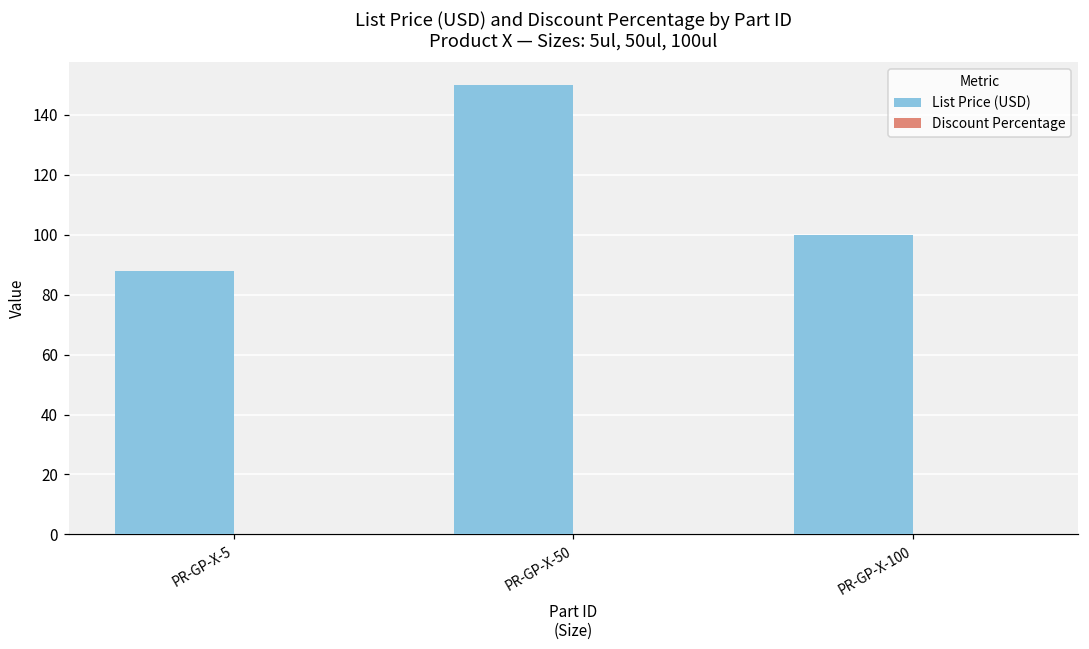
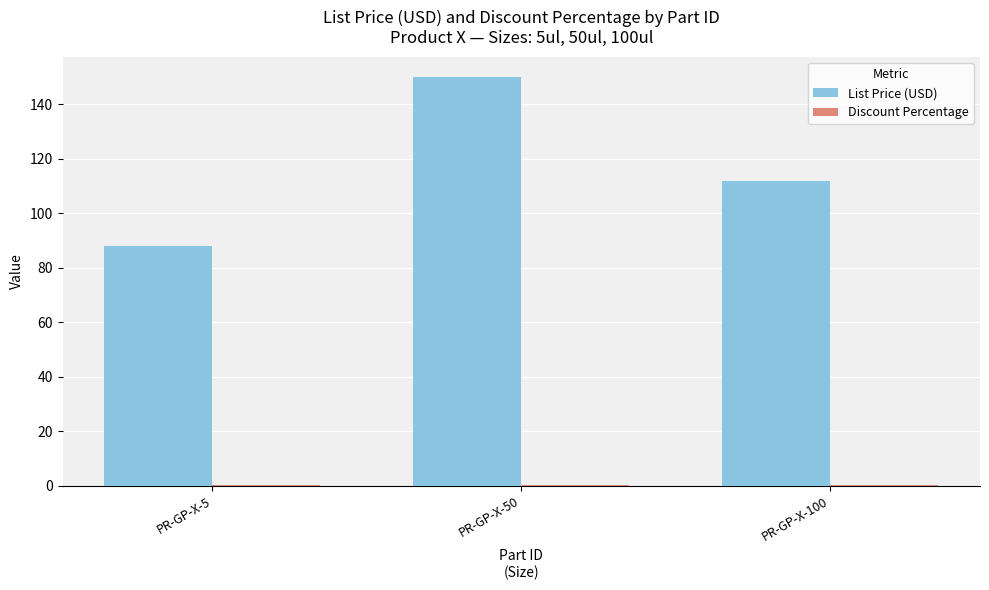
  {
    "List Price (USD)": {
      "PR-GP-X-5": 88,
      "PR-GP-X-50": 150,
-     "PR-GP-X-100": 100
+     "PR-GP-X-100": 112
    }
  }
